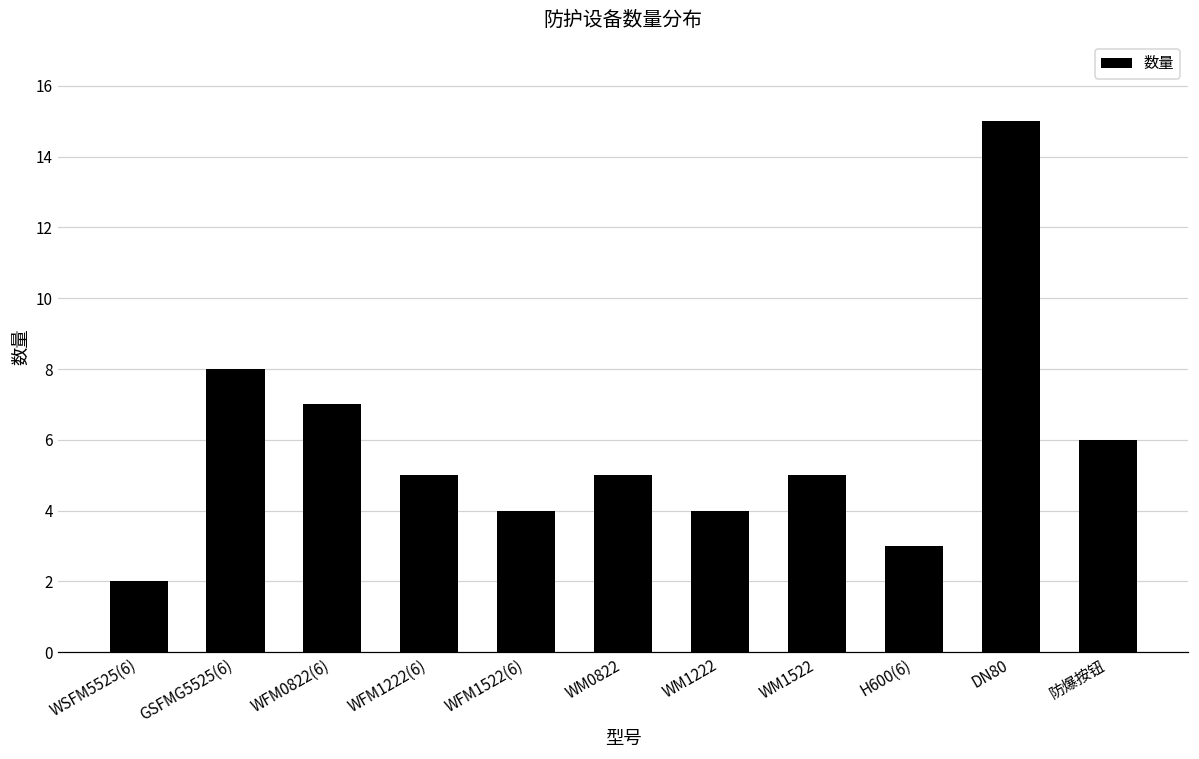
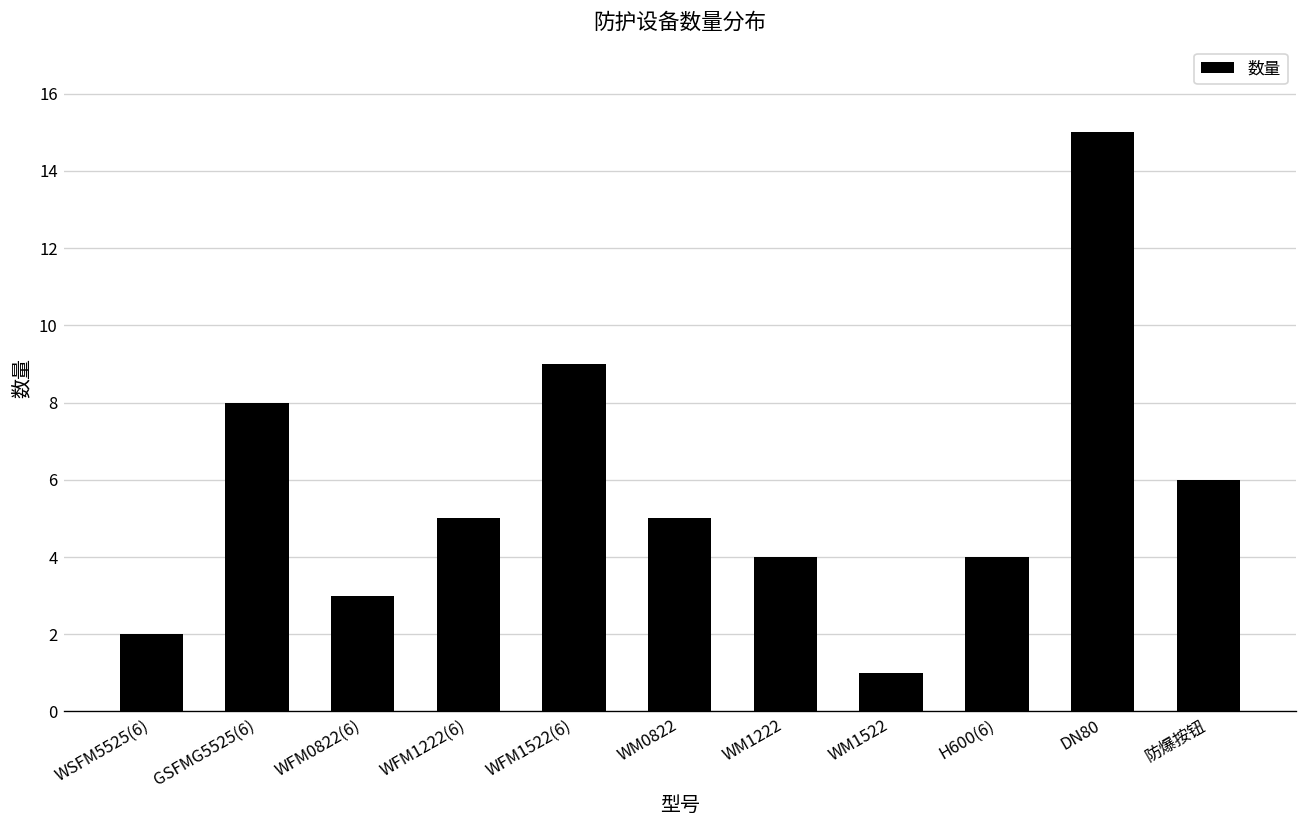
  {
    "WSFM5525(6)": 2,
    "GSFMG5525(6)": 8,
-   "WFM0822(6)": 7,
+   "WFM0822(6)": 3,
    "WFM1222(6)": 5,
-   "WFM1522(6)": 4,
+   "WFM1522(6)": 9,
    "WM0822": 5,
    "WM1222": 4,
-   "WM1522": 5,
-   "H600(6)": 3,
+   "WM1522": 1,
+   "H600(6)": 4,
    "DN80": 15,
    "防爆按钮": 6
  }
